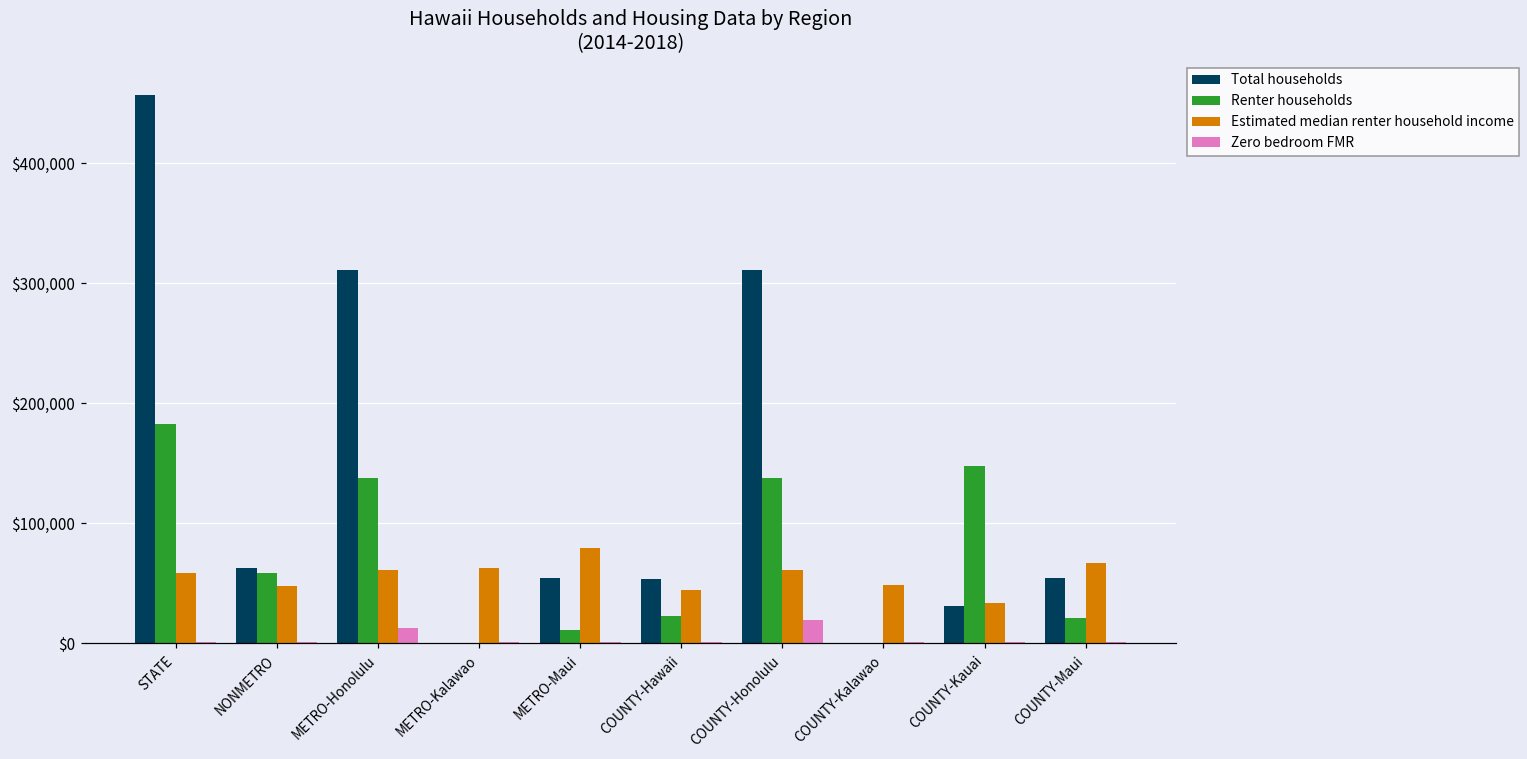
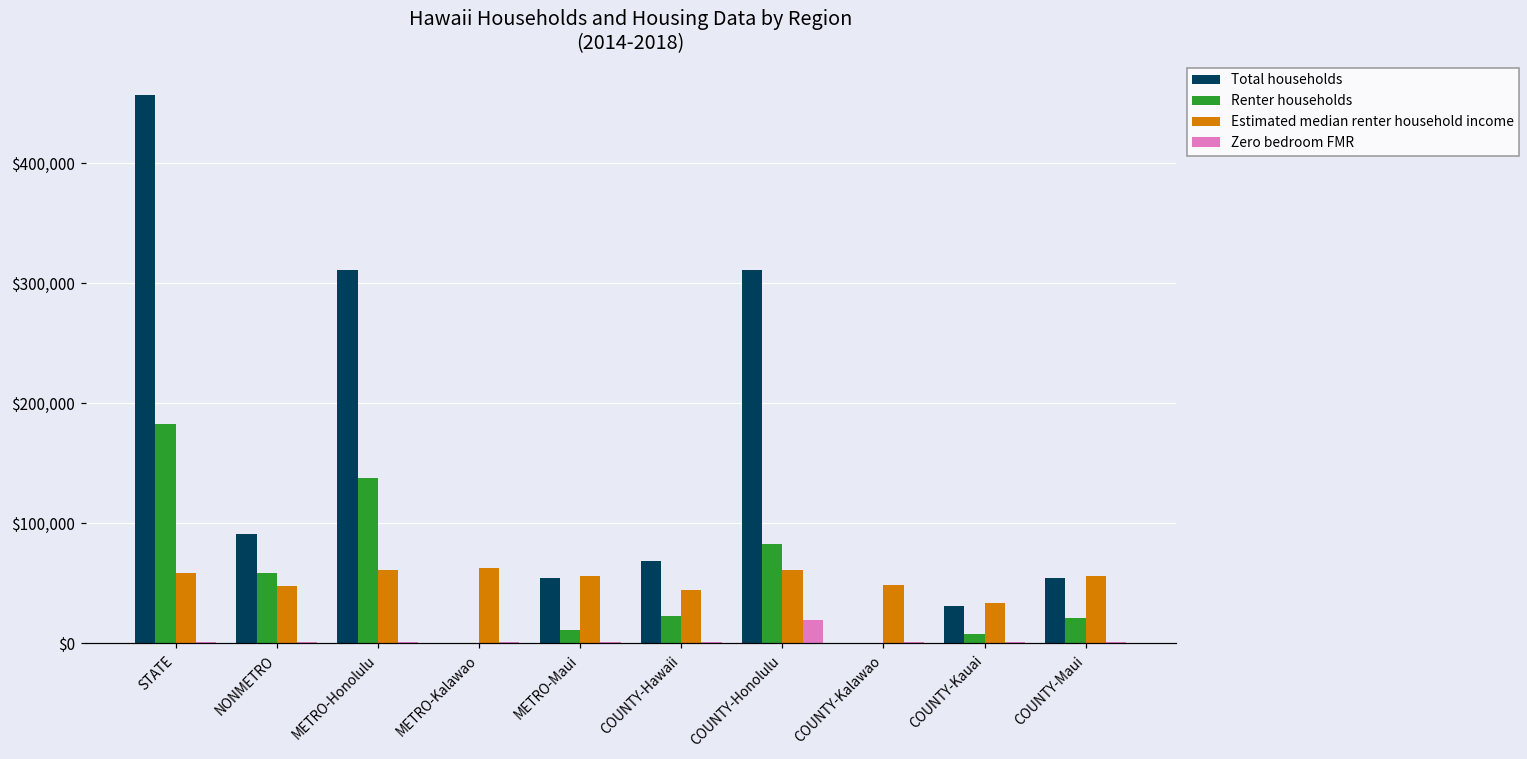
  {
    "Total households": {
      "STATE": "$457,000",
-     "NONMETRO": "$63,000",
+     "NONMETRO": "$91,000",
      "METRO-Honolulu": "$312,000",
      "METRO-Maui": "$54,000",
-     "COUNTY-Hawaii": "$54,000",
+     "COUNTY-Hawaii": "$68,000",
      "COUNTY-Honolulu": "$312,000",
      "COUNTY-Kauai": "$32,000",
      "COUNTY-Maui": "$54,000"
    },
    "Renter households": {
      "STATE": "$183,000",
      "NONMETRO": "$59,000",
      "METRO-Honolulu": "$138,000",
      "METRO-Maui": "$12,000",
      "COUNTY-Hawaii": "$23,000",
-     "COUNTY-Honolulu": "$138,000",
-     "COUNTY-Kauai": "$148,000",
+     "COUNTY-Honolulu": "$83,000",
+     "COUNTY-Kauai": "$8,000",
      "COUNTY-Maui": "$22,000"
    },
    "Estimated median renter household income": {
      "STATE": "$59,000",
      "NONMETRO": "$48,000",
      "METRO-Honolulu": "$61,000",
      "METRO-Kalawao": "$63,000",
-     "METRO-Maui": "$80,000",
+     "METRO-Maui": "$56,000",
      "COUNTY-Hawaii": "$45,000",
      "COUNTY-Honolulu": "$61,000",
      "COUNTY-Kalawao": "$49,000",
      "COUNTY-Kauai": "$34,000",
-     "COUNTY-Maui": "$67,000"
+     "COUNTY-Maui": "$56,000"
    },
    "Zero bedroom FMR": {
-     "METRO-Honolulu": "$13,000",
+     "METRO-Honolulu": "$1,000",
      "COUNTY-Honolulu": "$19,000"
    }
  }
